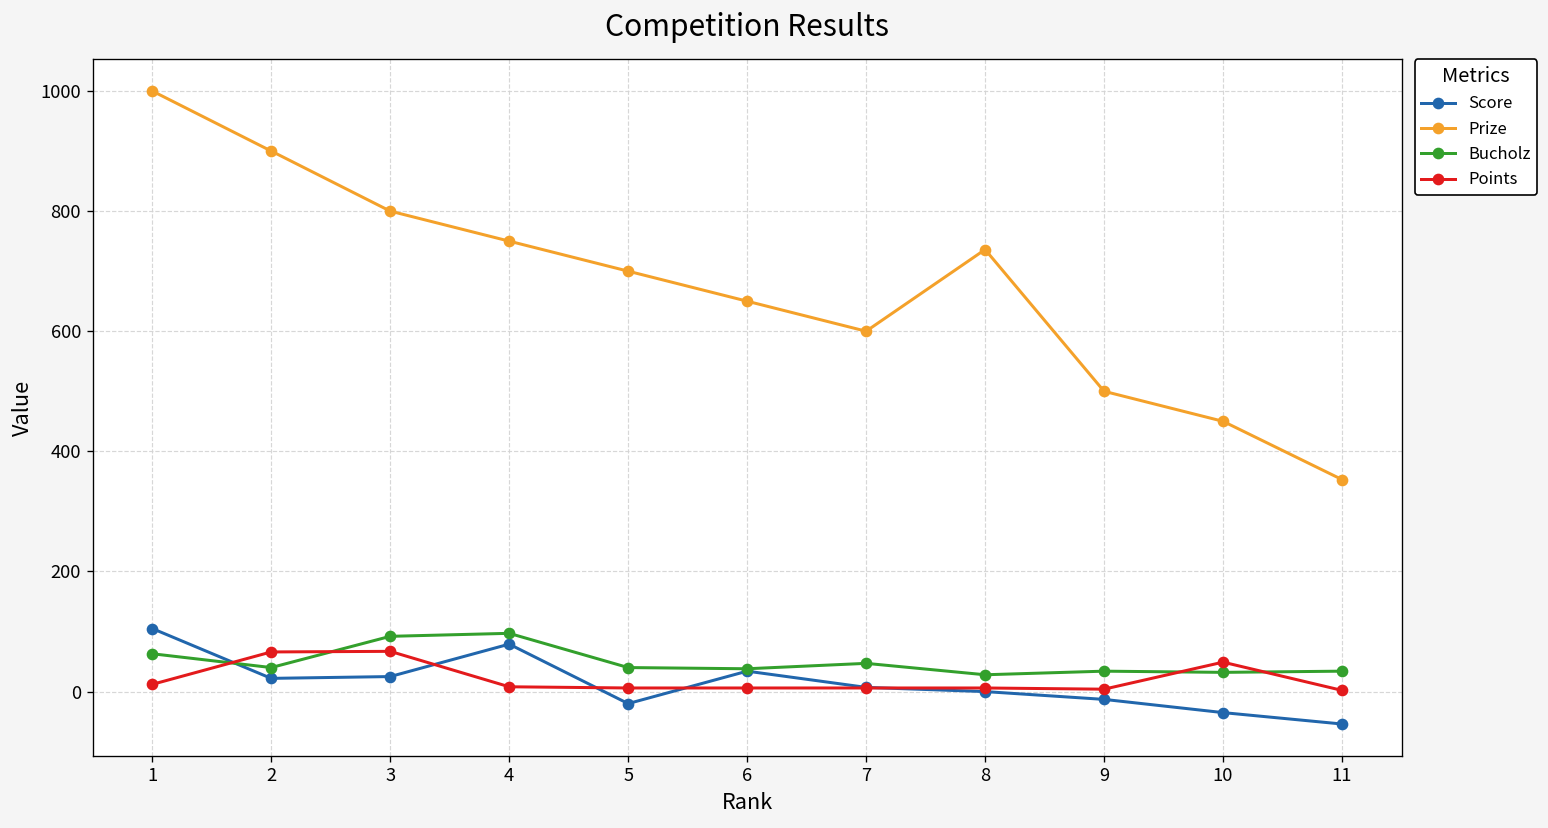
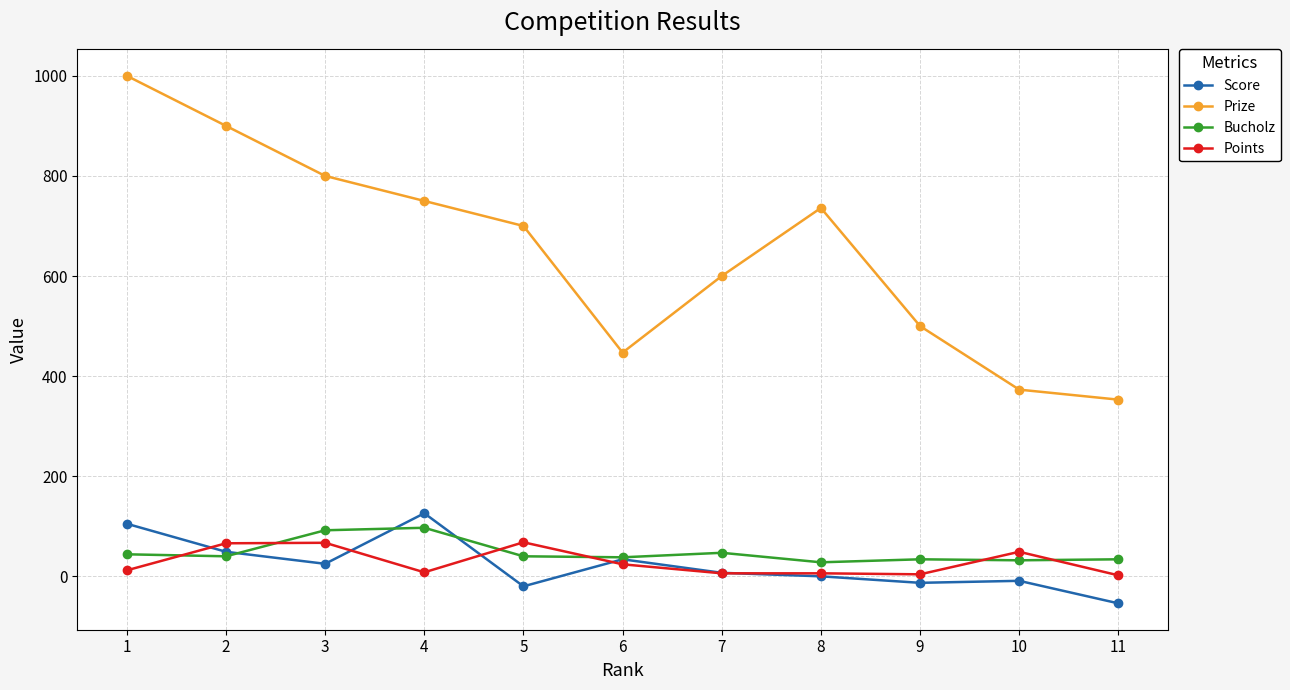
  {
    "Score": {
      "1": 110,
-     "2": 20,
+     "2": 50,
      "3": 30,
-     "4": 80,
+     "4": 130,
      "5": -20,
      "8": 0,
      "9": -10,
-     "10": -40,
+     "10": -10,
      "11": -50
    },
    "Prize": {
      "1": 1000,
      "2": 900,
      "3": 800,
      "4": 750,
      "5": 700,
-     "6": 650,
+     "6": 450,
      "7": 600,
      "8": 740,
      "9": 500,
-     "10": 450,
+     "10": 370,
      "11": 350
    },
    "Bucholz": {
-     "1": 60,
+     "1": 40,
      "2": 40,
      "3": 90,
      "4": 100,
      "5": 40,
      "7": 50,
      "8": 30,
      "9": 30,
      "10": 30,
      "11": 30
    },
    "Points": {
      "1": 10,
      "2": 70,
      "3": 70,
      "4": 10,
-     "5": 10,
-     "6": 10,
+     "5": 70,
+     "6": 20,
      "8": 10,
      "9": 0,
      "10": 50,
      "11": 0
    }
  }
